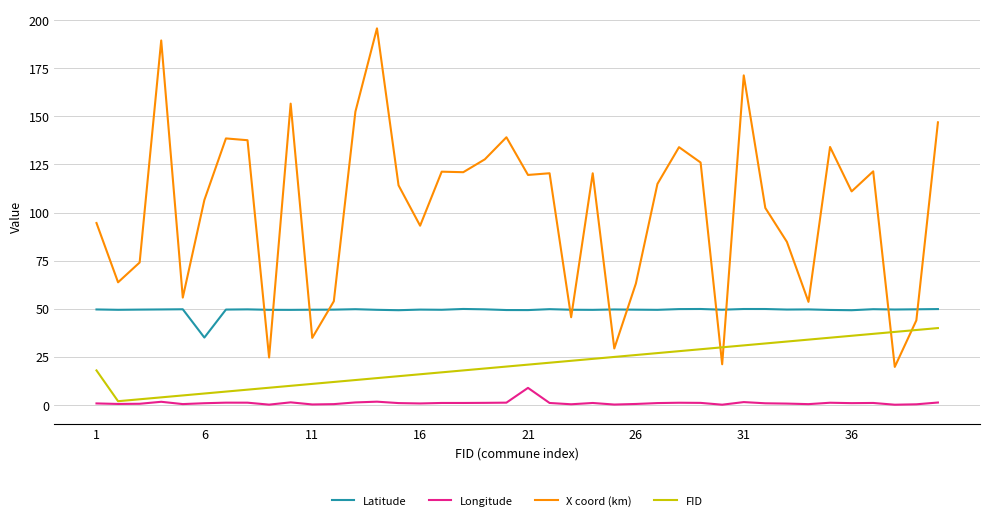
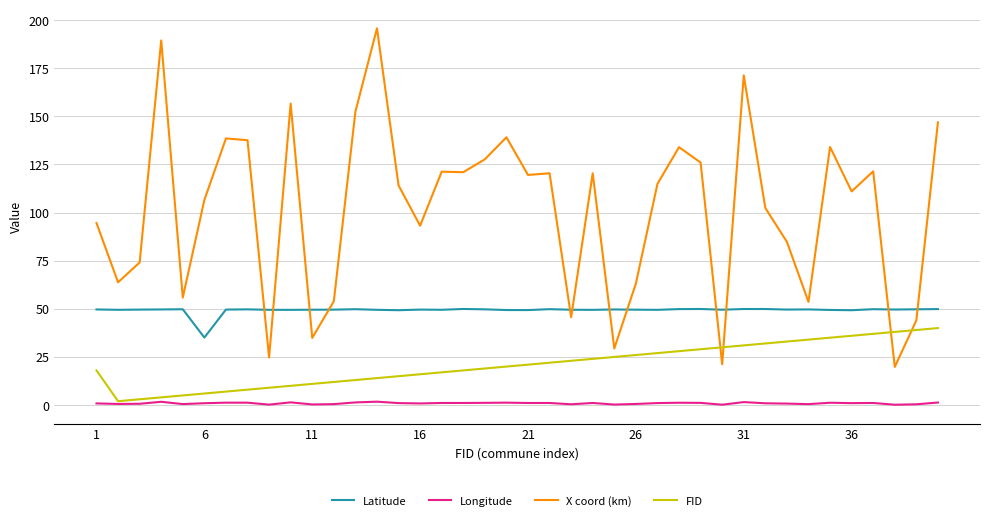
  {
    "Latitude": {
      "1": 50,
      "6": 35,
      "11": 50,
      "16": 50,
      "21": 49,
      "26": 50,
      "31": 50,
      "36": 49
    },
    "Longitude": {
      "1": 1,
      "6": 1,
      "11": 0,
      "16": 1,
-     "21": 9,
+     "21": 1,
      "26": 1,
      "31": 2,
      "36": 1
    },
    "X coord (km)": {
      "1": 95,
      "6": 107,
      "11": 35,
      "16": 93,
      "21": 120,
      "26": 63,
      "31": 171,
      "36": 111
    },
    "FID": {
      "1": 18,
      "6": 6,
      "11": 11,
      "16": 16,
      "21": 21,
      "26": 26,
      "31": 31,
      "36": 36
    }
  }
